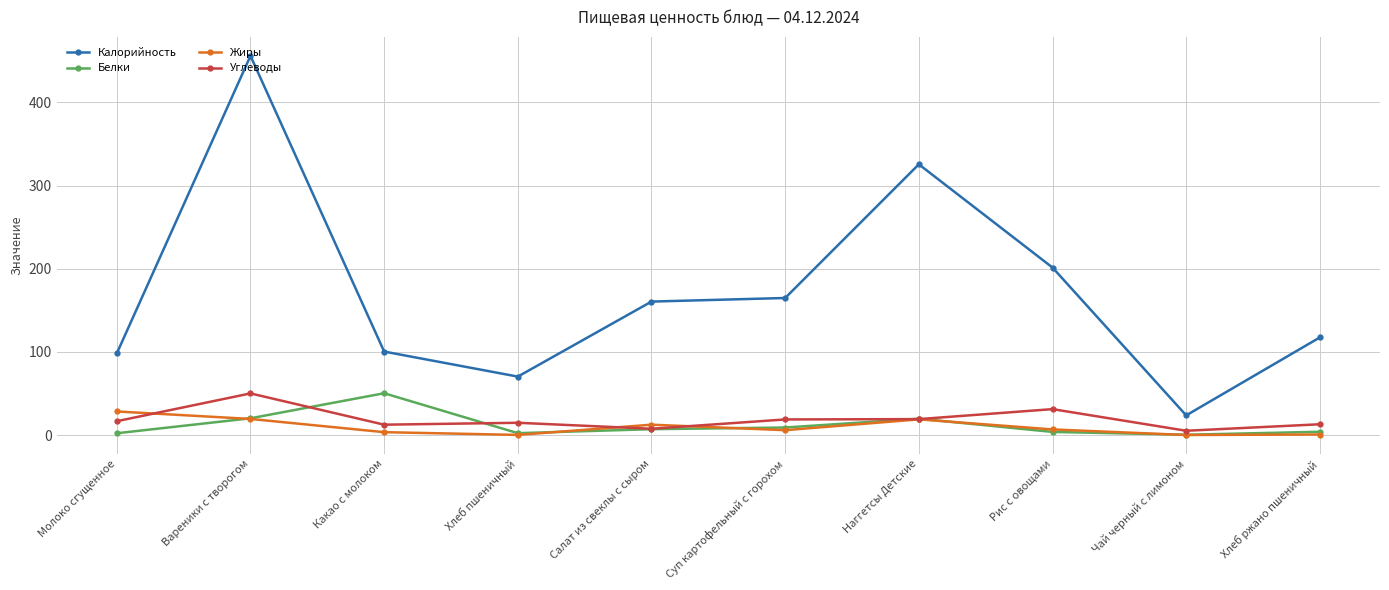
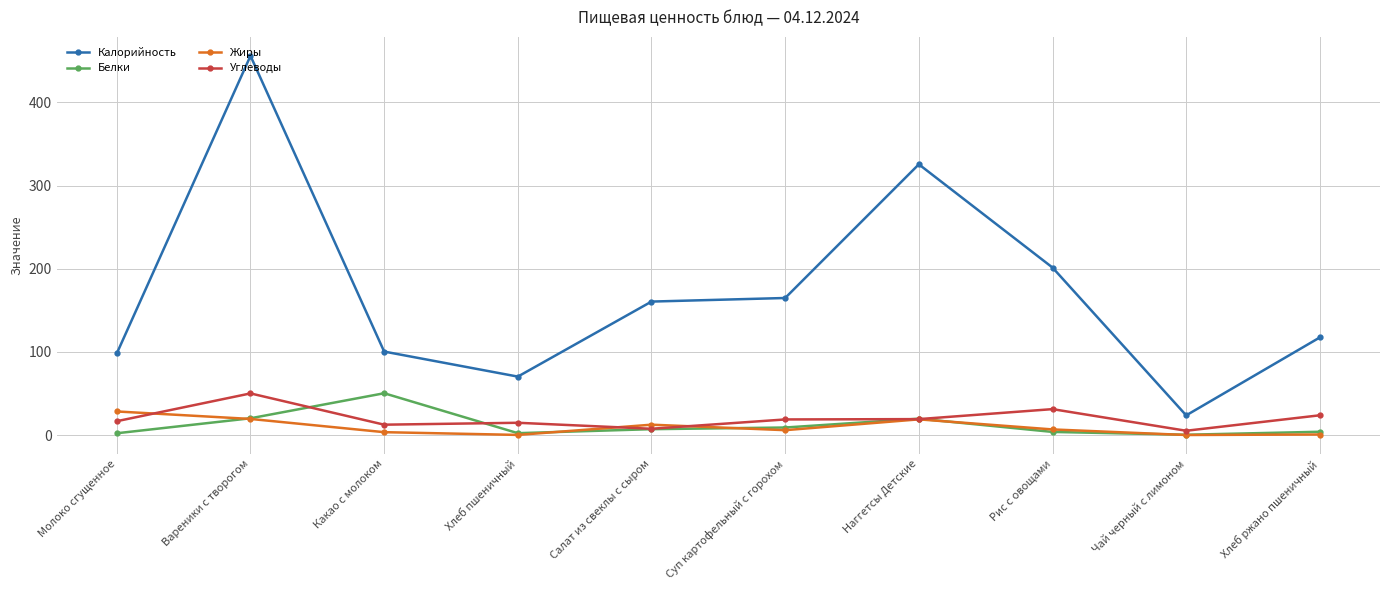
  {
    "Калорийность": {
      "Молоко сгущенное": 100,
      "Вареники с творогом": 460,
      "Какао с молоком": 100,
      "Хлеб пшеничный": 70,
      "Салат из свеклы с сыром": 160,
      "Суп картофельный с горохом": 160,
      "Наггетсы Детские": 330,
      "Рис с овощами": 200,
      "Чай черный с лимоном": 20,
      "Хлеб ржано пшеничный": 120
    },
    "Белки": {
      "Молоко сгущенное": 0,
      "Какао с молоком": 50,
      "Суп картофельный с горохом": 10,
      "Хлеб ржано пшеничный": 0
    },
    "Жиры": {
      "Молоко сгущенное": 30,
      "Какао с молоком": 0,
      "Салат из свеклы с сыром": 10,
      "Суп картофельный с горохом": 10,
      "Хлеб ржано пшеничный": 0
    },
    "Углеводы": {
      "Молоко сгущенное": 20,
      "Вареники с творогом": 50,
      "Какао с молоком": 10,
      "Хлеб пшеничный": 10,
      "Суп картофельный с горохом": 20,
      "Рис с овощами": 30,
      "Чай черный с лимоном": 10,
-     "Хлеб ржано пшеничный": 10
+     "Хлеб ржано пшеничный": 20
    }
  }
